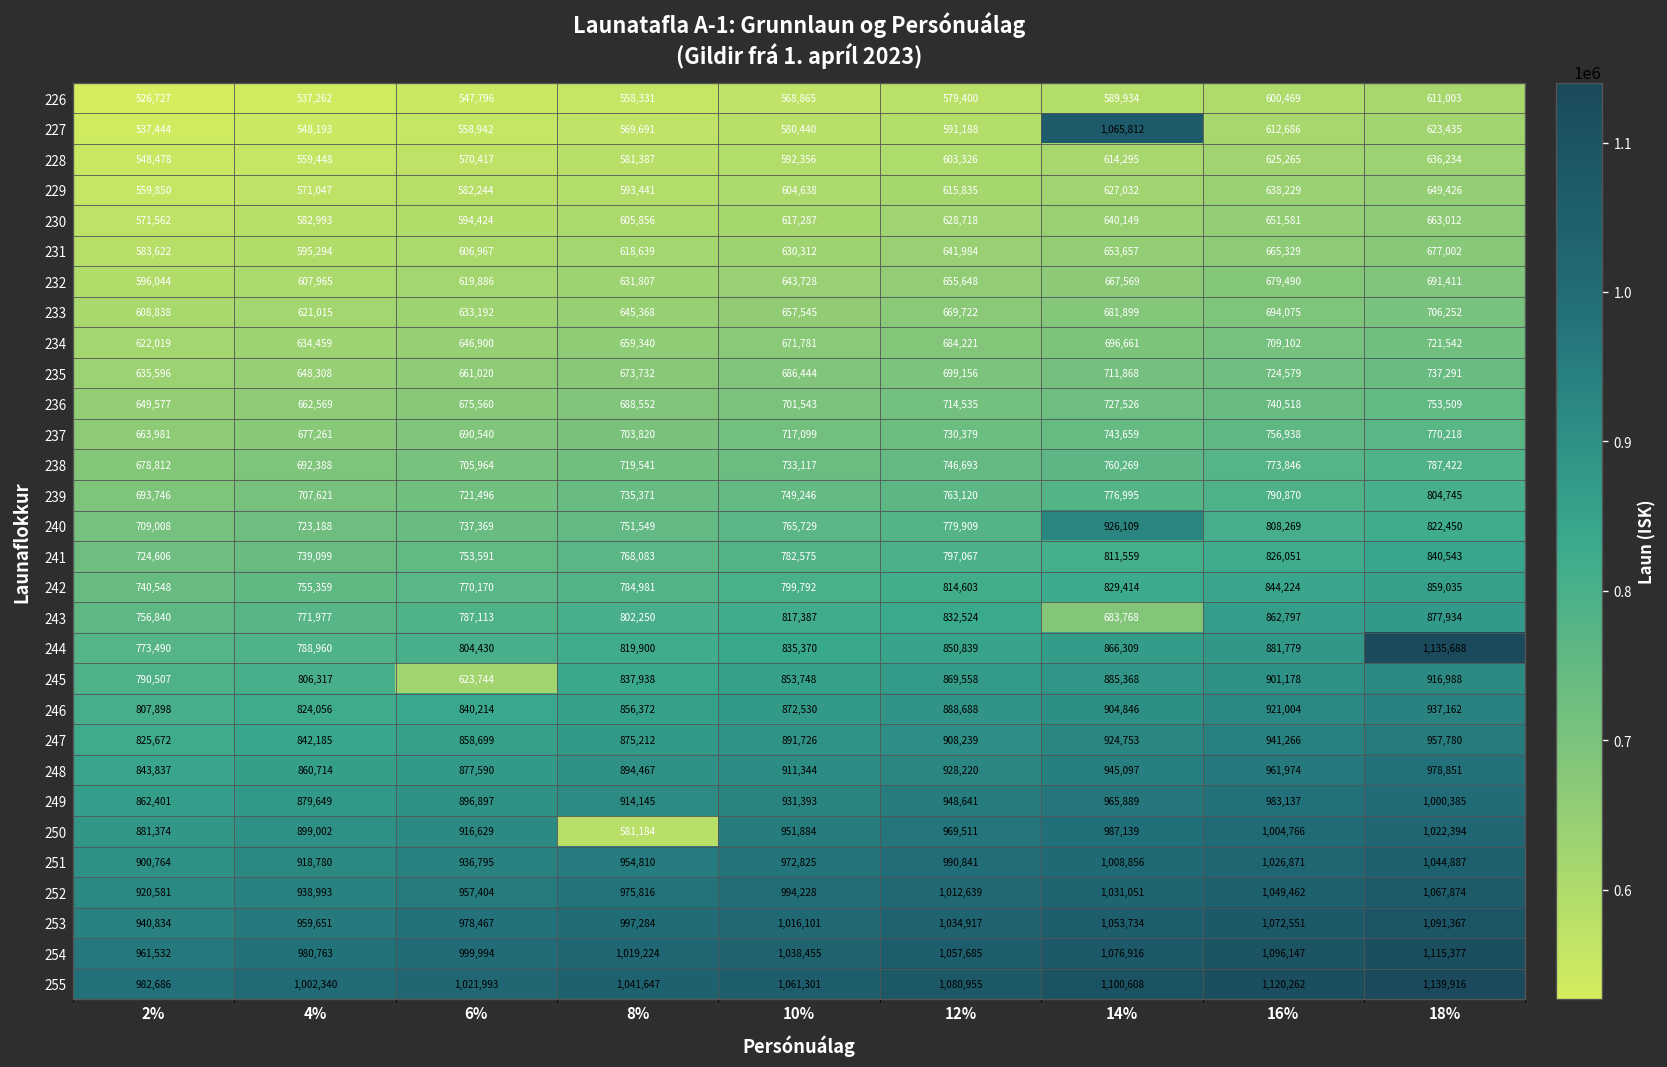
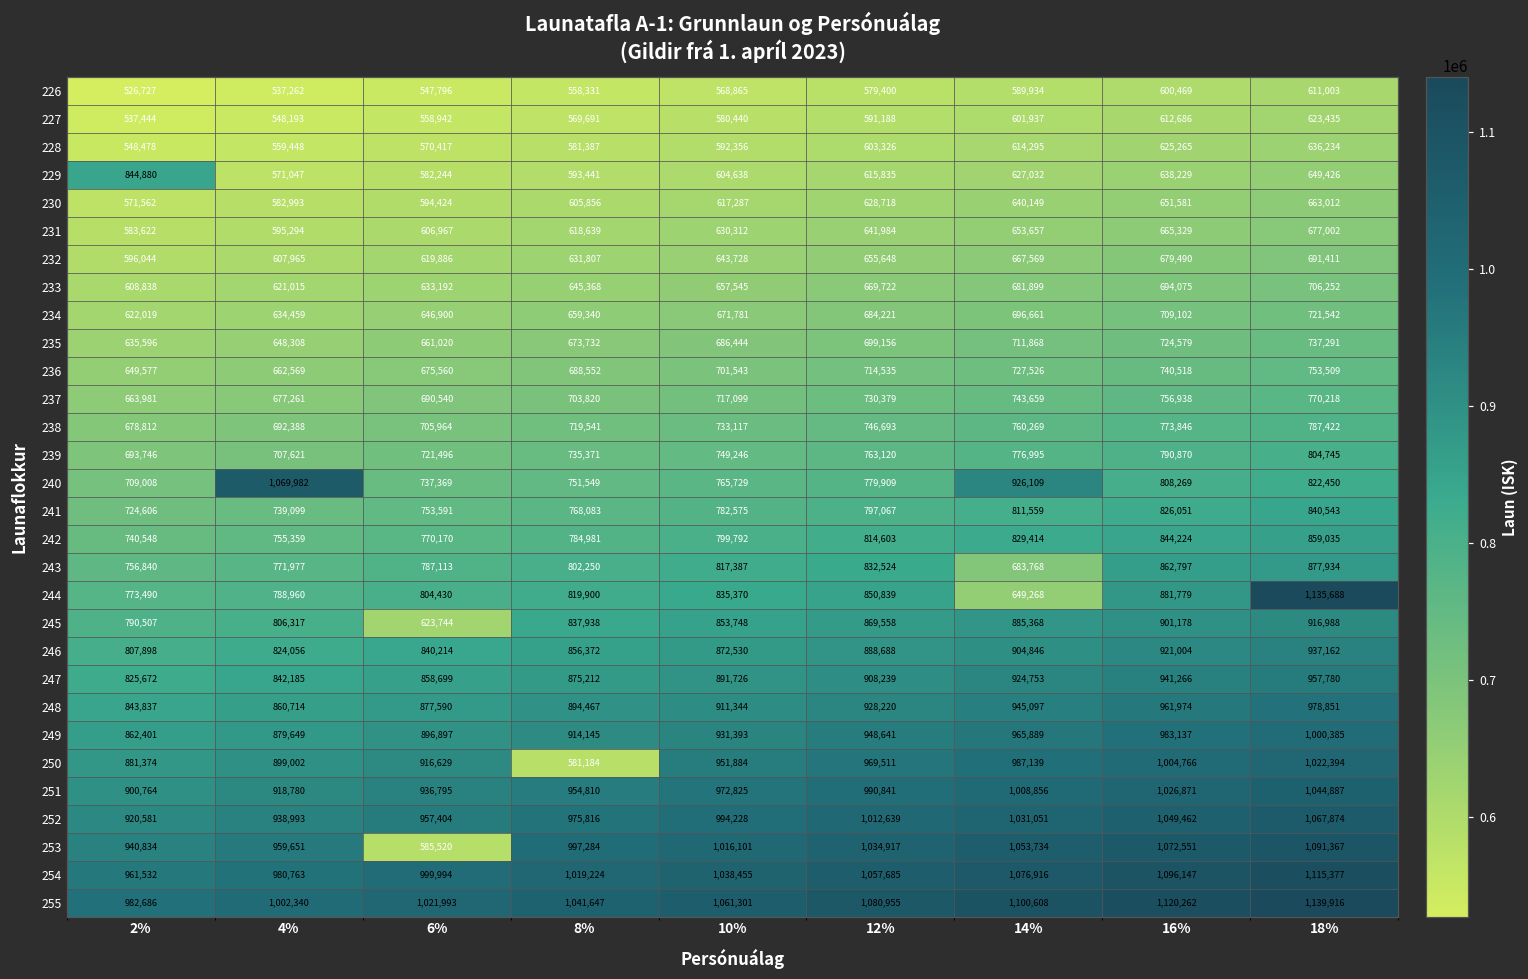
  {
    "227": {
      "2%": "537,444",
      "4%": "548,193",
      "6%": "558,942",
      "8%": "569,691",
      "10%": "580,440",
      "12%": "591,188",
-     "14%": "1,065,812",
+     "14%": "601,937",
      "16%": "612,686",
      "18%": "623,435"
    },
    "229": {
-     "2%": "559,850",
+     "2%": "844,880",
      "4%": "571,047",
      "6%": "582,244",
      "8%": "593,441",
      "10%": "604,638",
      "12%": "615,835",
      "14%": "627,032",
      "16%": "638,229",
      "18%": "649,426"
    },
    "240": {
      "2%": "709,008",
-     "4%": "723,188",
+     "4%": "1,069,982",
      "6%": "737,369",
      "8%": "751,549",
      "10%": "765,729",
      "12%": "779,909",
      "14%": "926,109",
      "16%": "808,269",
      "18%": "822,450"
    },
    "244": {
      "2%": "773,490",
      "4%": "788,960",
      "6%": "804,430",
      "8%": "819,900",
      "10%": "835,370",
      "12%": "850,839",
-     "14%": "866,309",
+     "14%": "649,268",
      "16%": "881,779",
      "18%": "1,135,688"
    },
    "253": {
      "2%": "940,834",
      "4%": "959,651",
-     "6%": "978,467",
+     "6%": "585,520",
      "8%": "997,284",
      "10%": "1,016,101",
      "12%": "1,034,917",
      "14%": "1,053,734",
      "16%": "1,072,551",
      "18%": "1,091,367"
    }
  }
